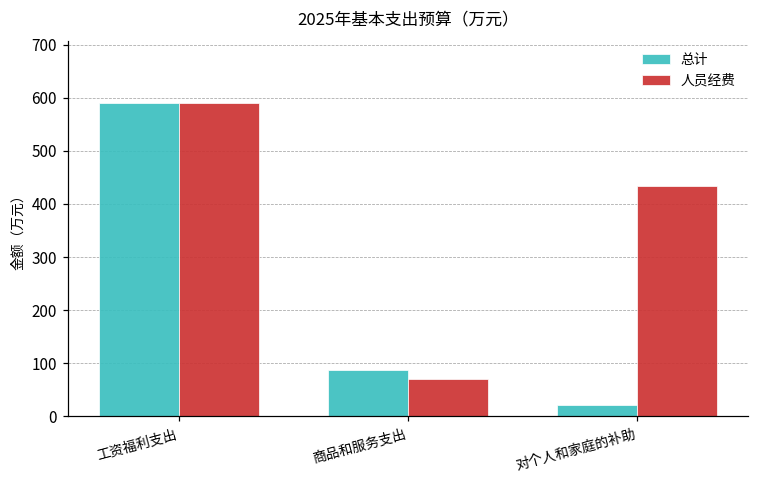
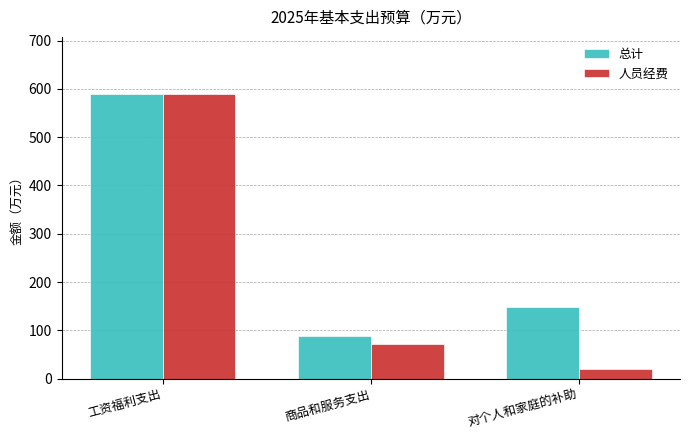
  {
    "总计": {
      "工资福利支出": 590,
      "商品和服务支出": 90,
-     "对个人和家庭的补助": 20
+     "对个人和家庭的补助": 150
    },
    "人员经费": {
      "工资福利支出": 590,
      "商品和服务支出": 70,
-     "对个人和家庭的补助": 430
+     "对个人和家庭的补助": 20
    }
  }
